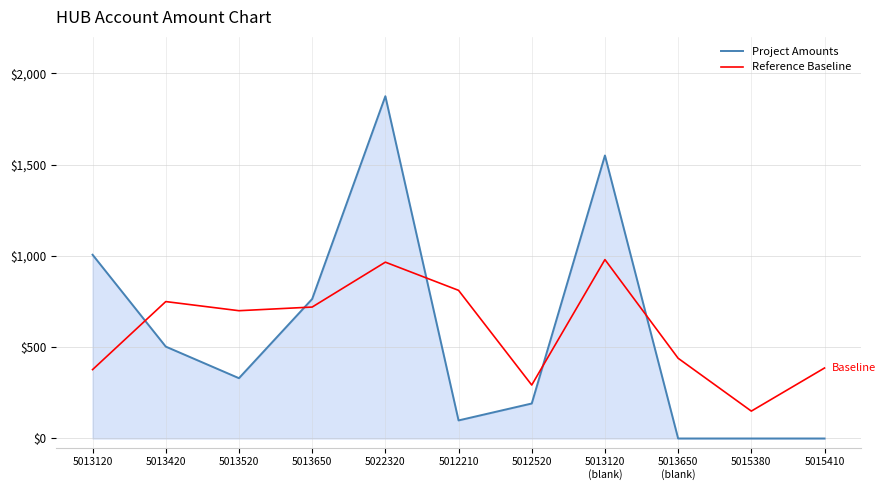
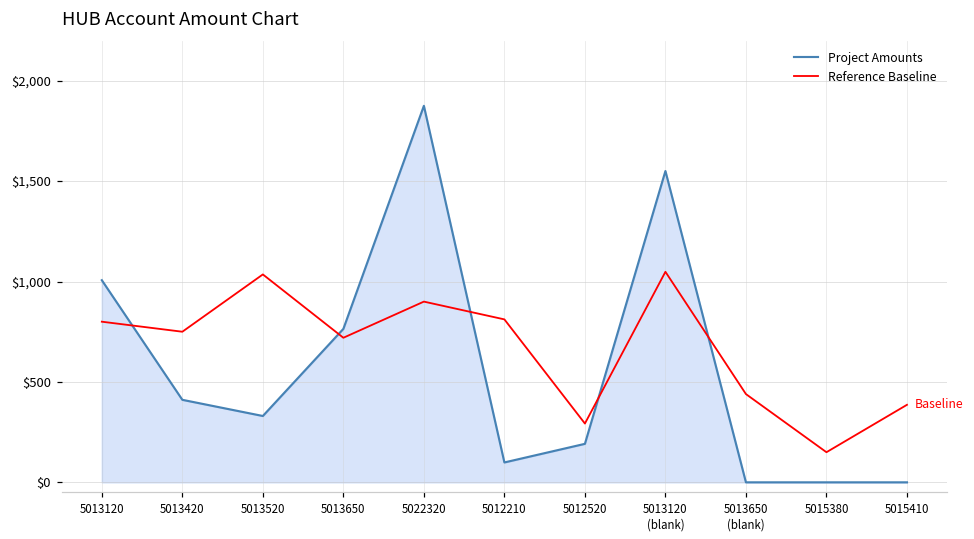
  {
    "Project Amounts": {
      "5013120": "$1,010",
-     "5013420": "$500",
+     "5013420": "$410",
      "5013520": "$330",
      "5013650": "$760",
      "5022320": "$1,880",
      "5012210": "$100",
      "5012520": "$190",
      "5013120 (blank)": "$1,550",
      "5013650 (blank)": "$0",
      "5015380": "$0",
      "5015410": "$0"
    },
    "Reference Baseline": {
-     "5013120": "$380",
+     "5013120": "$800",
      "5013420": "$750",
-     "5013520": "$700",
+     "5013520": "$1,040",
      "5013650": "$720",
-     "5022320": "$970",
+     "5022320": "$900",
      "5012210": "$810",
      "5012520": "$290",
-     "5013120 (blank)": "$980",
+     "5013120 (blank)": "$1,050",
      "5013650 (blank)": "$440",
      "5015380": "$150",
      "5015410": "$390"
    }
  }
